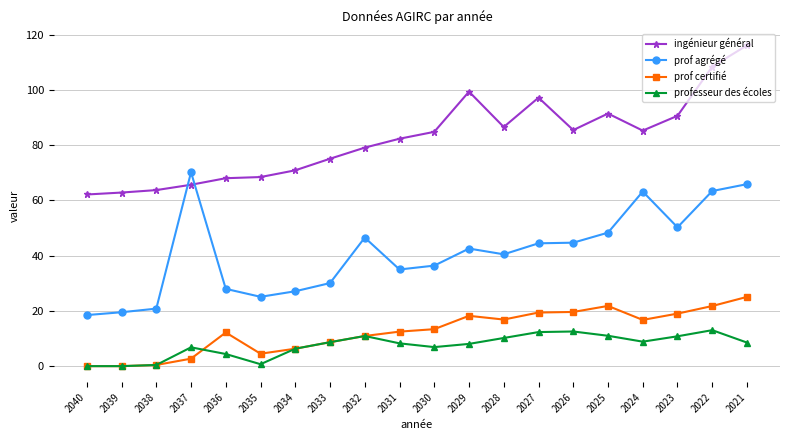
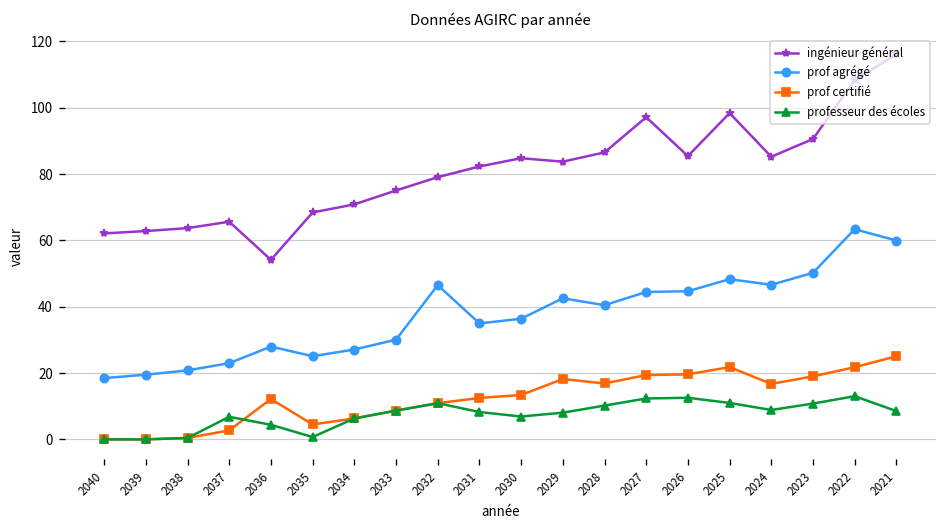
  {
    "ingénieur général": {
      "2040": 62,
      "2039": 63,
      "2038": 64,
      "2037": 66,
-     "2036": 68,
+     "2036": 54,
      "2035": 68,
      "2034": 71,
      "2033": 75,
      "2032": 79,
      "2031": 82,
      "2030": 85,
-     "2029": 99,
+     "2029": 84,
      "2028": 87,
      "2027": 97,
      "2026": 85,
-     "2025": 91,
+     "2025": 98,
      "2024": 85,
      "2023": 91
    },
    "prof agrégé": {
      "2040": 18,
      "2039": 20,
      "2038": 21,
-     "2037": 70,
+     "2037": 23,
      "2036": 28,
      "2035": 25,
      "2034": 27,
      "2033": 30,
      "2032": 47,
      "2031": 35,
      "2030": 36,
      "2029": 43,
      "2028": 40,
      "2027": 44,
      "2026": 45,
      "2025": 48,
-     "2024": 63,
+     "2024": 47,
      "2023": 50,
      "2022": 63,
-     "2021": 66
+     "2021": 60
    },
    "prof certifié": {
      "2037": 3,
      "2036": 12,
      "2035": 5,
      "2031": 12,
      "2030": 13,
      "2029": 18,
      "2028": 17,
      "2027": 19,
      "2026": 20,
      "2025": 22,
      "2024": 17,
      "2023": 19,
      "2022": 22,
      "2021": 25
    },
    "professeur des écoles": {
      "2037": 7,
      "2036": 4,
      "2035": 1,
      "2031": 8,
      "2030": 7,
      "2029": 8,
      "2028": 10,
      "2027": 12,
      "2026": 13,
      "2025": 11,
      "2024": 9,
      "2023": 11,
      "2022": 13,
      "2021": 9
    }
  }
